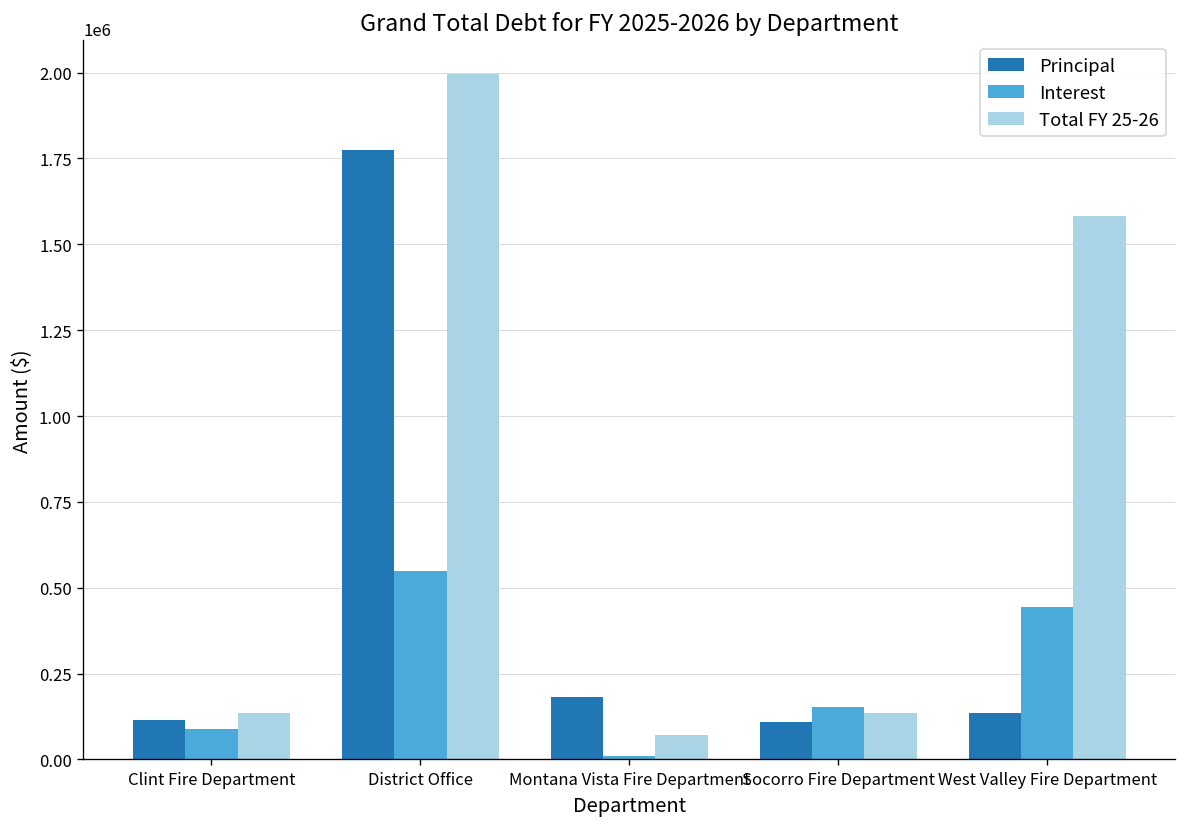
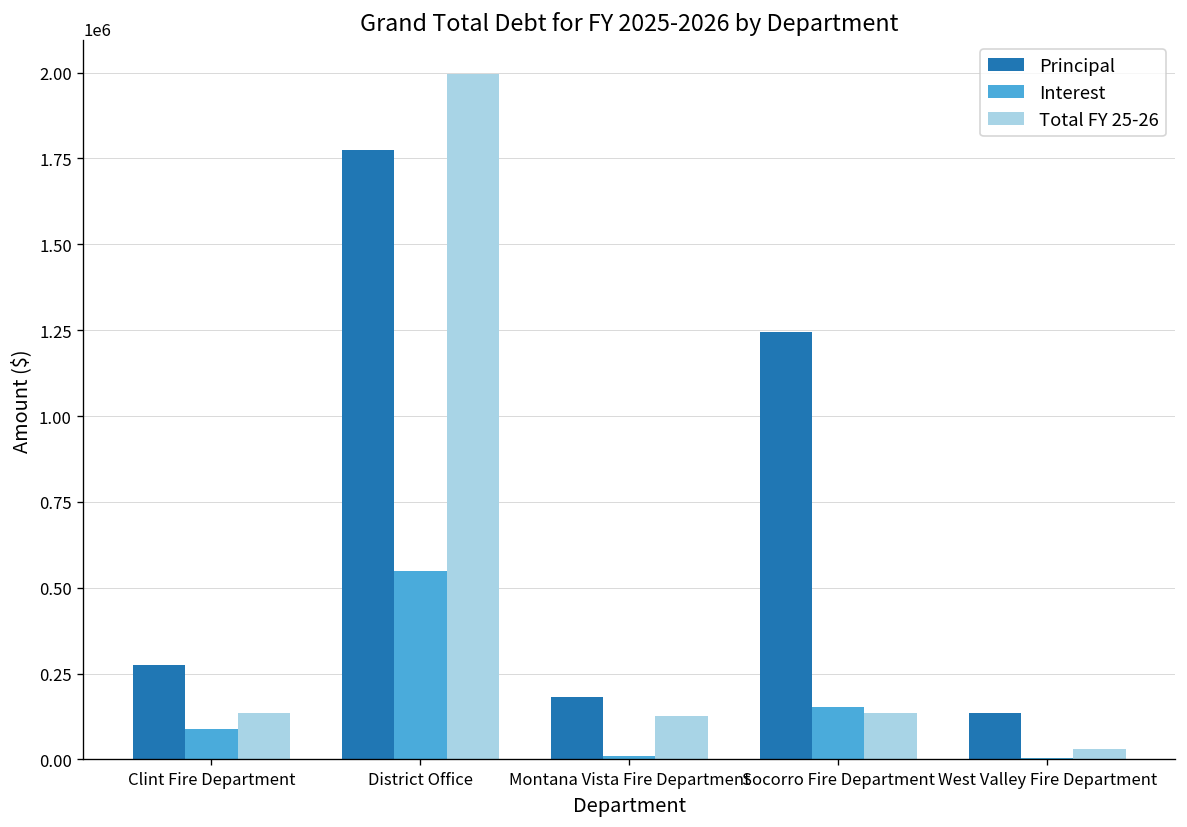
  {
    "Principal": {
-     "Clint Fire Department": 110000,
+     "Clint Fire Department": 270000,
      "District Office": 1780000,
      "Montana Vista Fire Department": 180000,
-     "Socorro Fire Department": 110000,
+     "Socorro Fire Department": 1250000,
      "West Valley Fire Department": 130000
    },
    "Interest": {
      "Clint Fire Department": 90000,
      "District Office": 550000,
      "Montana Vista Fire Department": 10000,
      "Socorro Fire Department": 150000,
-     "West Valley Fire Department": 440000
+     "West Valley Fire Department": 0
    },
    "Total FY 25-26": {
      "Clint Fire Department": 130000,
      "District Office": 1990000,
-     "Montana Vista Fire Department": 70000,
+     "Montana Vista Fire Department": 130000,
      "Socorro Fire Department": 140000,
-     "West Valley Fire Department": 1580000
+     "West Valley Fire Department": 30000
    }
  }
